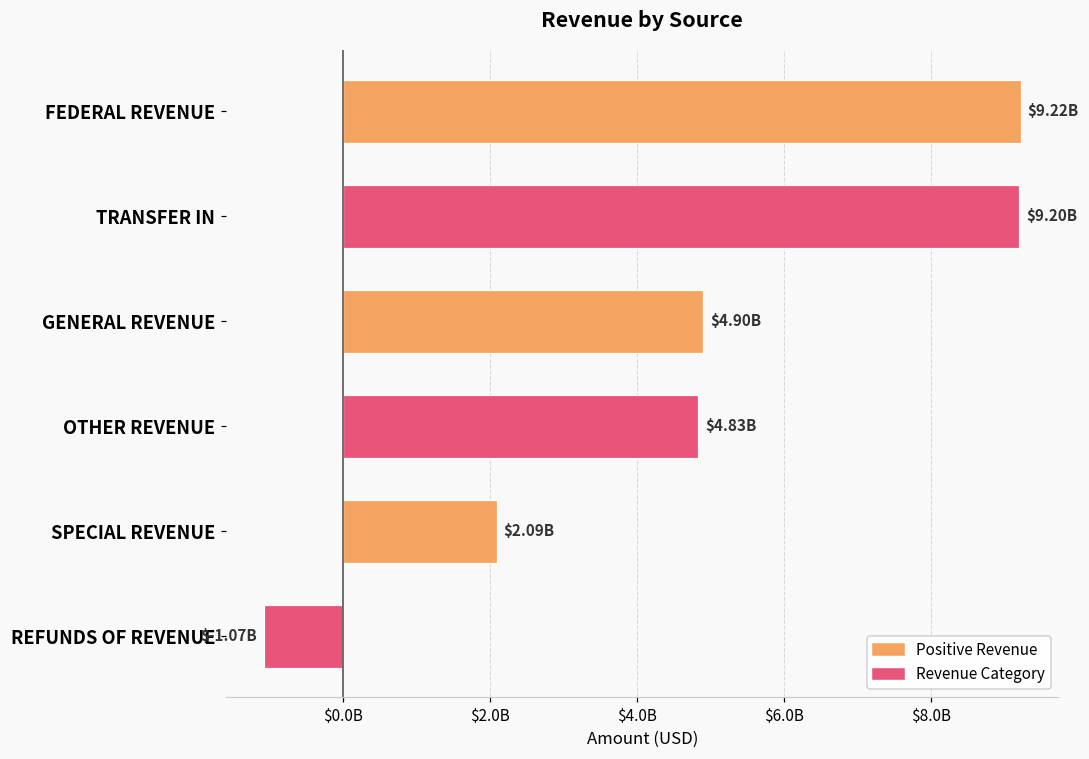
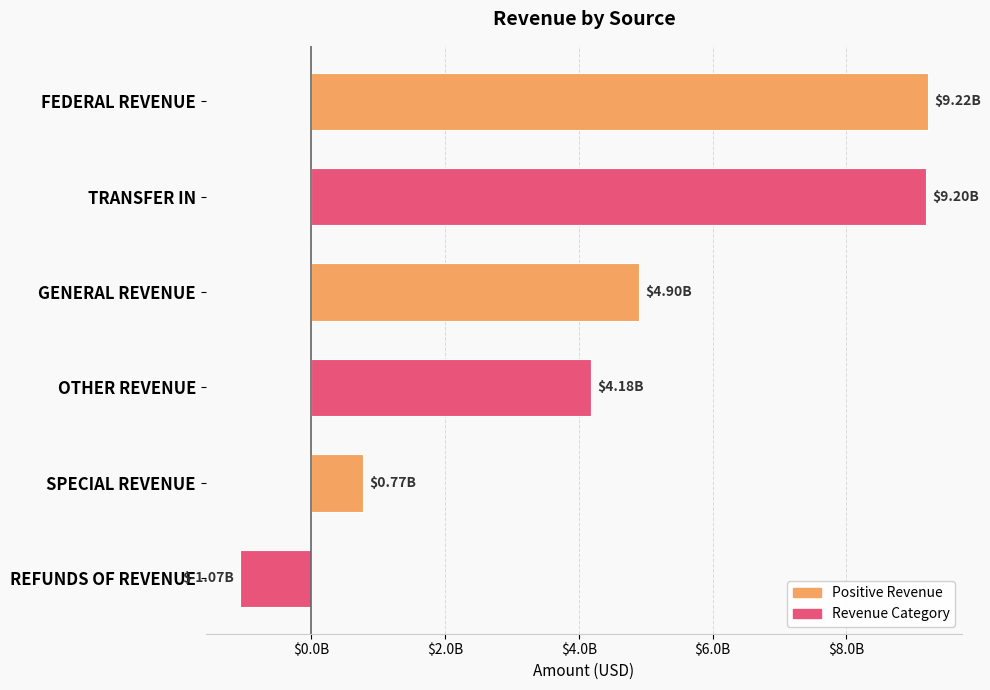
  {
    "FEDERAL REVENUE": "$9.22B",
    "TRANSFER IN": "$9.20B",
    "GENERAL REVENUE": "$4.90B",
-   "OTHER REVENUE": "$4.83B",
-   "SPECIAL REVENUE": "$2.09B",
+   "OTHER REVENUE": "$4.18B",
+   "SPECIAL REVENUE": "$0.77B",
    "REFUNDS OF REVENUE": "$-1.07B"
  }
